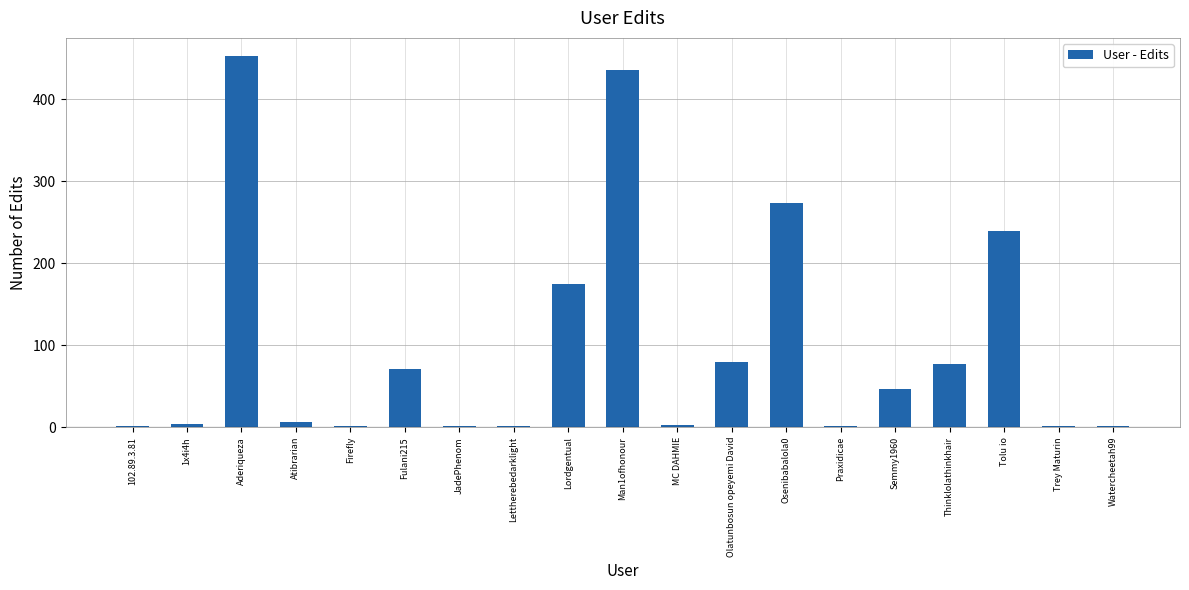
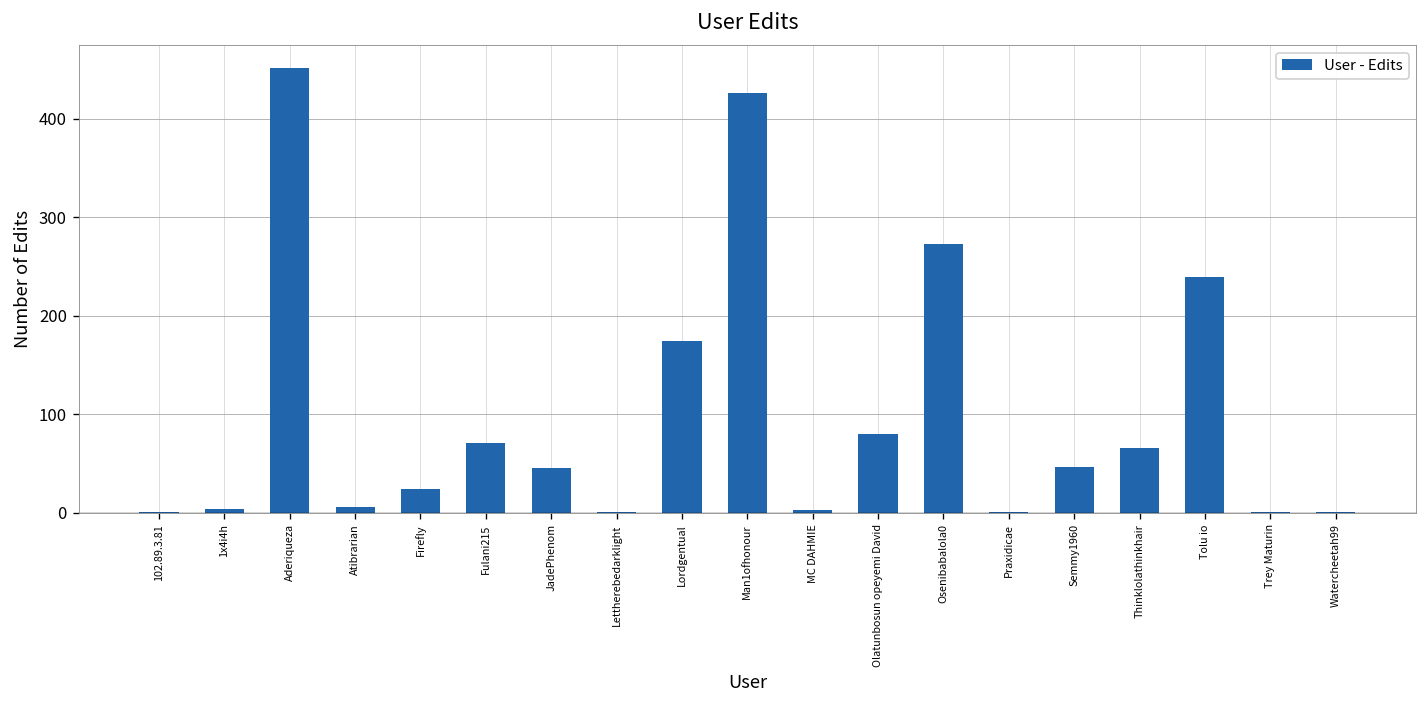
  {
    "1x4i4h": 0,
    "Aderiqueza": 450,
    "Atibrarian": 10,
-   "Firefly": 0,
+   "Firefly": 20,
    "Fulani215": 70,
-   "JadePhenom": 0,
+   "JadePhenom": 50,
    "Lordgentual": 170,
-   "Man1ofhonour": 440,
+   "Man1ofhonour": 430,
    "Olatunbosun opeyemi David": 80,
    "Osenibabalola0": 270,
    "Semmy1960": 50,
-   "Thinklolathinkhair": 80,
+   "Thinklolathinkhair": 70,
    "Tolu io": 240
  }
